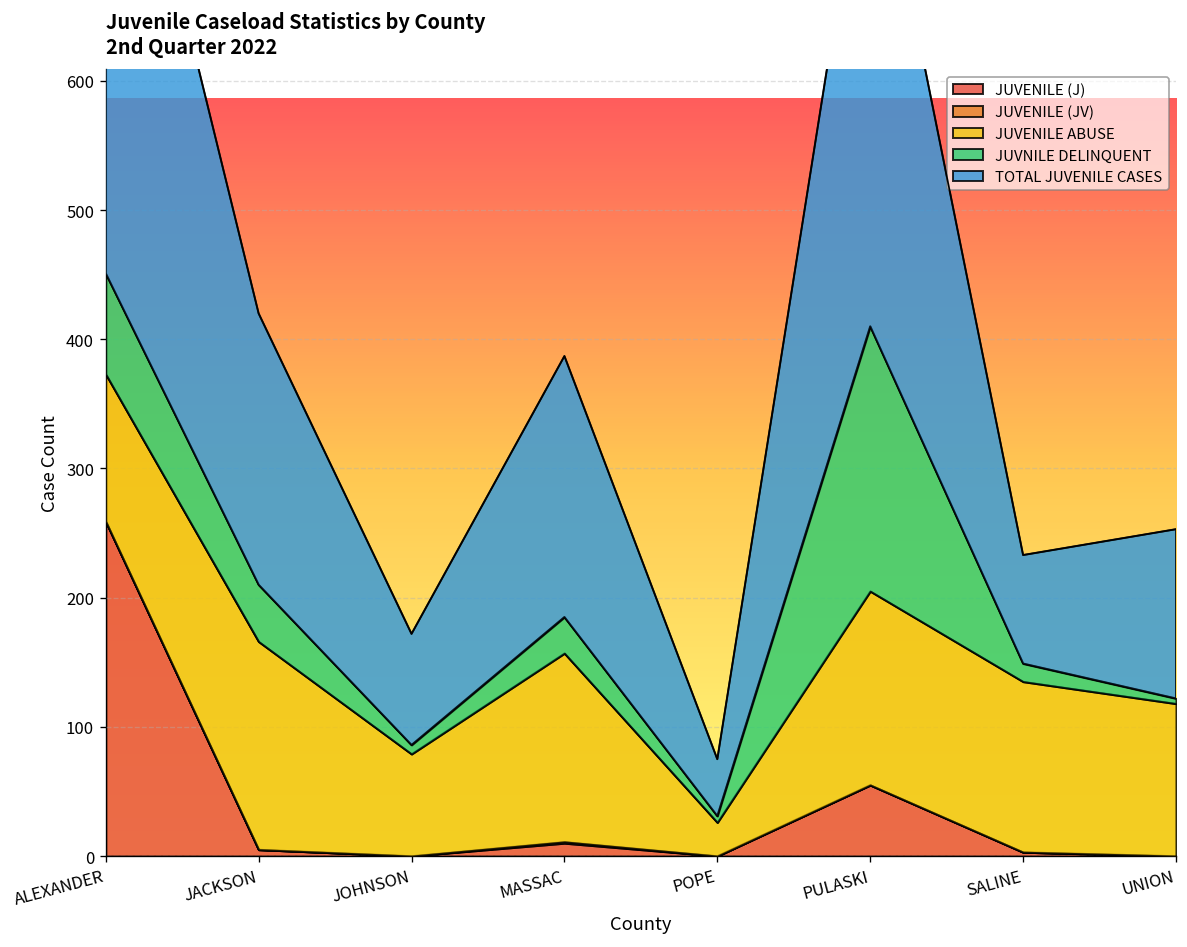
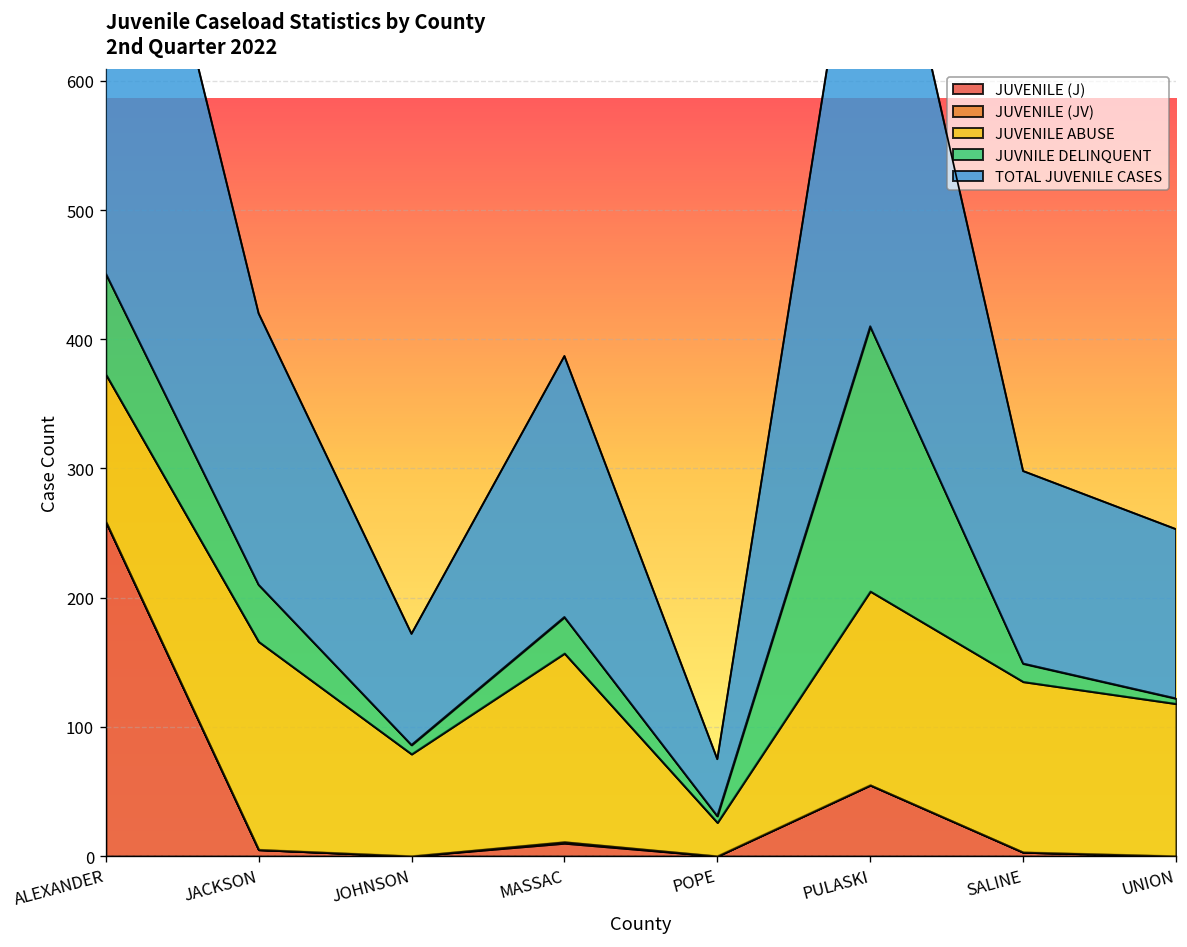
  {
    "JUVENILE ABUSE": {
      "ALEXANDER": 114,
      "JACKSON": 161,
      "JOHNSON": 79,
      "MASSAC": 146,
      "POPE": 26,
      "PULASKI": 150,
      "SALINE": 132,
      "UNION": 118
    },
    "JUVNILE DELINQUENT": {
      "ALEXANDER": 78,
      "JACKSON": 44,
      "JOHNSON": 7,
      "MASSAC": 28,
      "POPE": 5,
      "PULASKI": 205,
      "SALINE": 14,
      "UNION": 4
    },
    "TOTAL JUVENILE CASES": {
      "JACKSON": 210,
      "JOHNSON": 86,
      "MASSAC": 202,
      "POPE": 44,
-     "SALINE": 84,
+     "SALINE": 149,
      "UNION": 131
    }
  }
